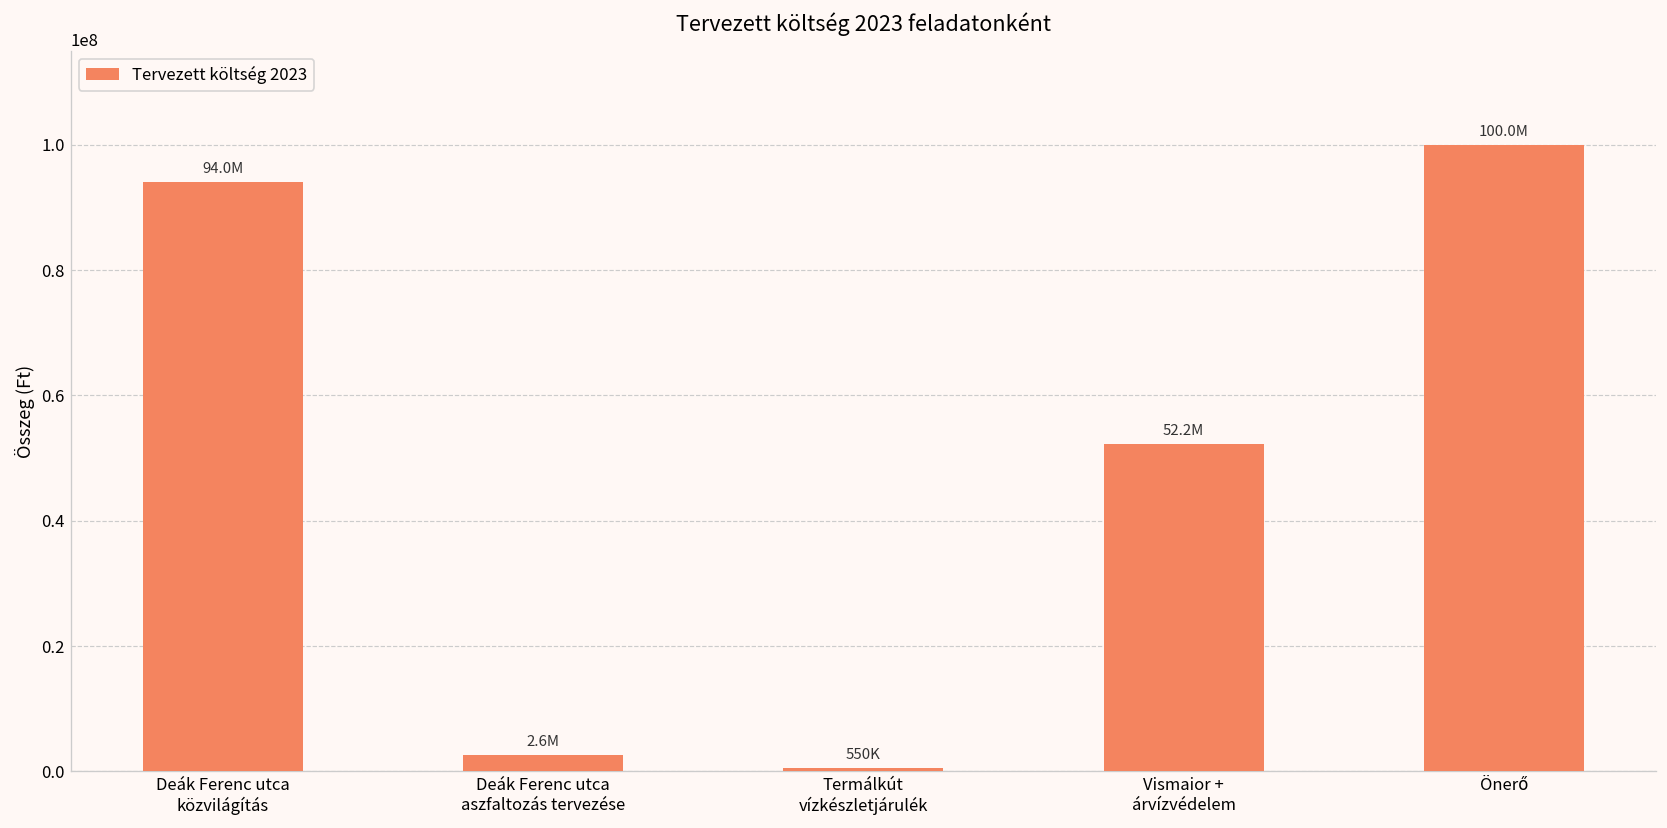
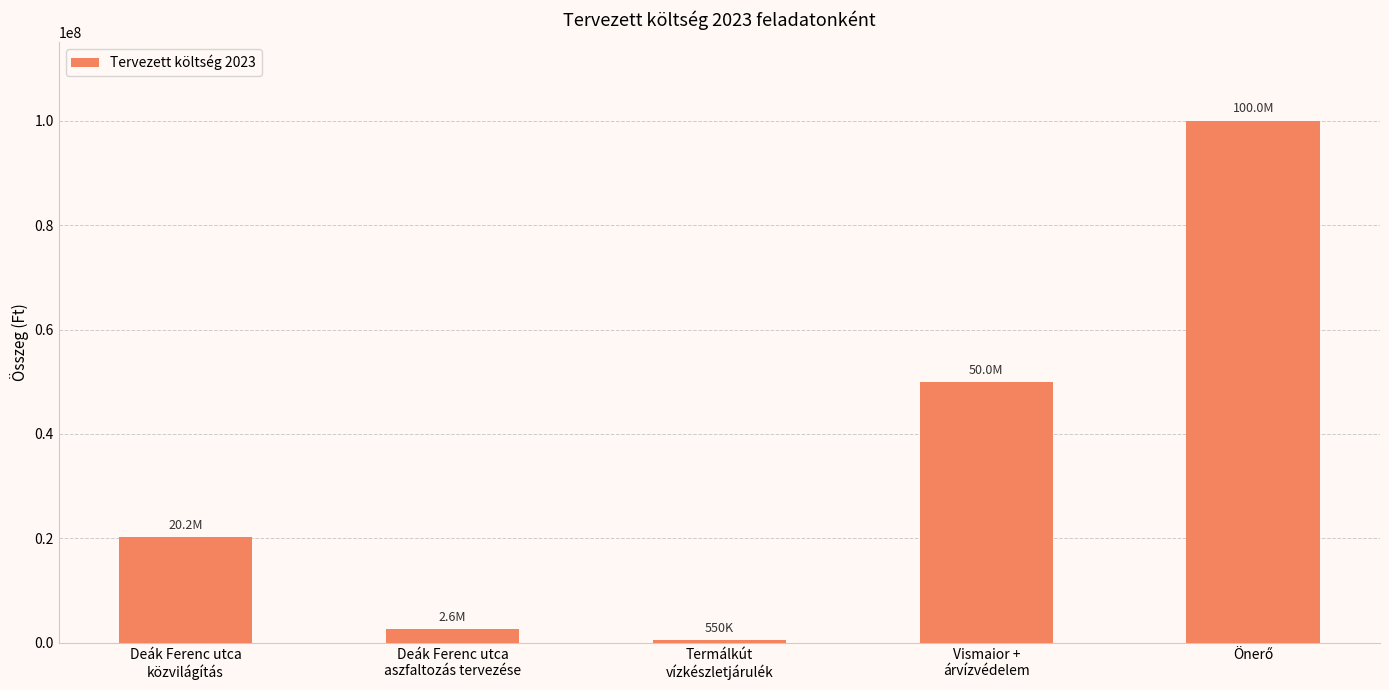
  {
-   "Deák Ferenc utca közvilágítás": "94.0M",
+   "Deák Ferenc utca közvilágítás": "20.2M",
    "Deák Ferenc utca aszfaltozás tervezése": "2.6M",
    "Termálkút vízkészletjárulék": "550K",
-   "Vismaior + árvízvédelem": "52.2M",
+   "Vismaior + árvízvédelem": "50.0M",
    "Önerő": "100.0M"
  }
